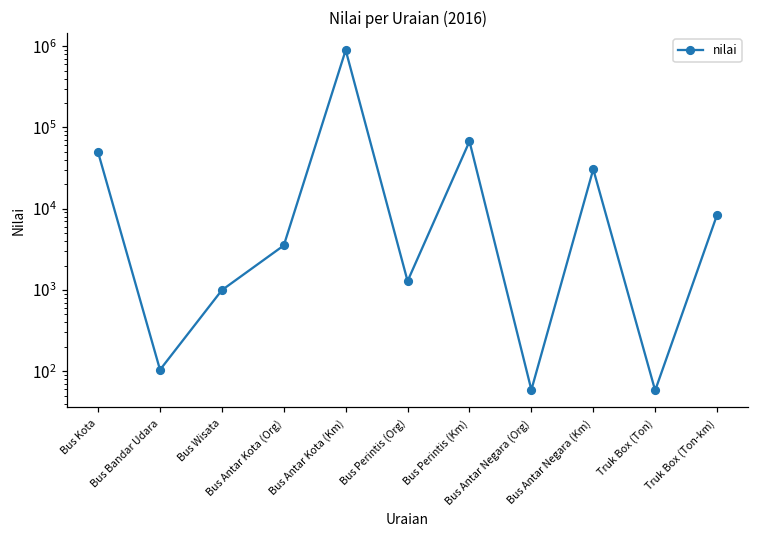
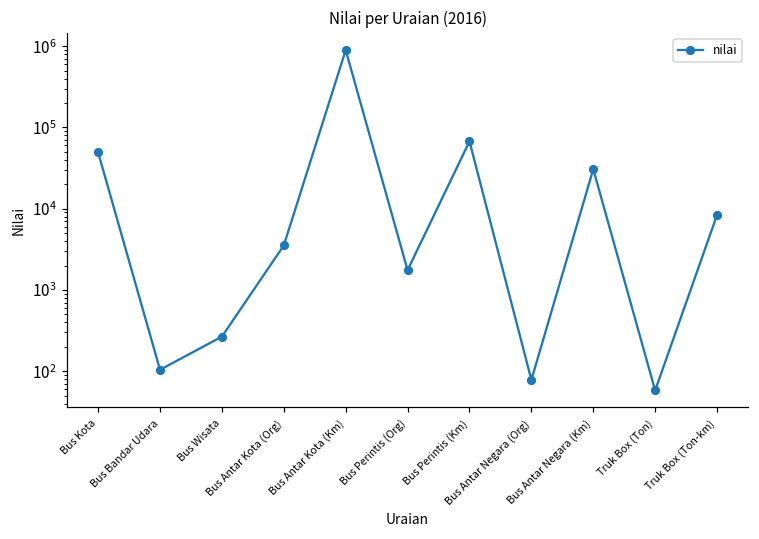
  {
    "Bus Kota": 50000,
    "Bus Bandar Udara": 100,
-   "Bus Wisata": 1000,
+   "Bus Wisata": 270,
    "Bus Antar Kota (Org)": 4000,
    "Bus Antar Kota (Km)": 900000,
-   "Bus Perintis (Org)": 1300,
+   "Bus Perintis (Org)": 1800,
    "Bus Perintis (Km)": 70000,
-   "Bus Antar Negara (Org)": 60,
+   "Bus Antar Negara (Org)": 80,
    "Bus Antar Negara (Km)": 31000,
    "Truk Box (Ton)": 60,
    "Truk Box (Ton-km)": 8000
  }
